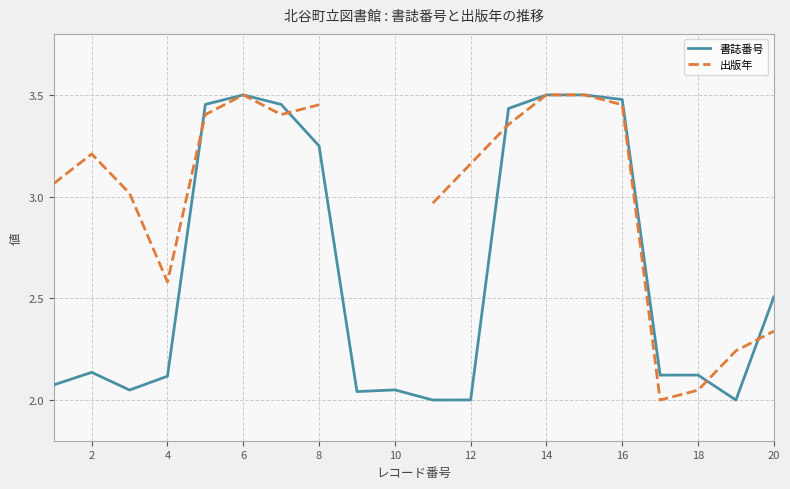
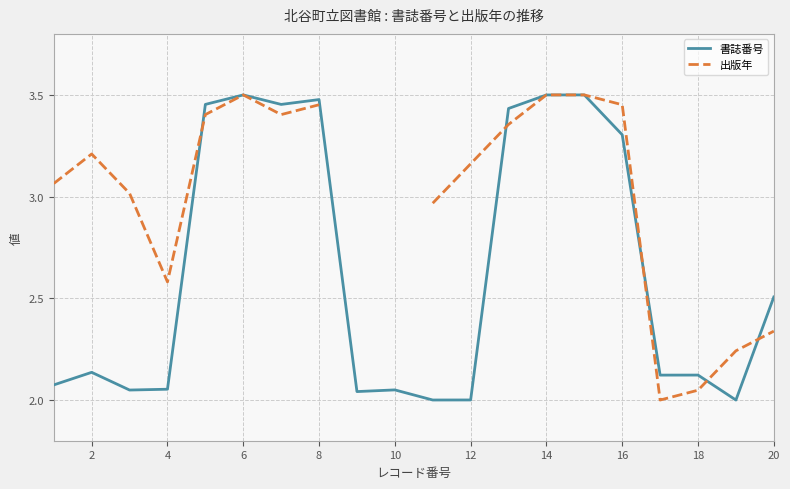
  {
    "書誌番号": {
      "2": 2.14,
-     "4": 2.12,
-     "8": 3.25,
+     "4": 2.05,
+     "8": 3.48,
      "10": 2.05,
      "12": 2.00,
-     "16": 3.48,
+     "16": 3.30,
      "18": 2.12,
      "20": 2.51
    },
    "出版年": {
      "2": 3.21,
      "4": 2.58,
      "8": 3.45,
      "12": 3.16,
      "16": 3.45,
      "18": 2.05,
      "20": 2.34
    }
  }
